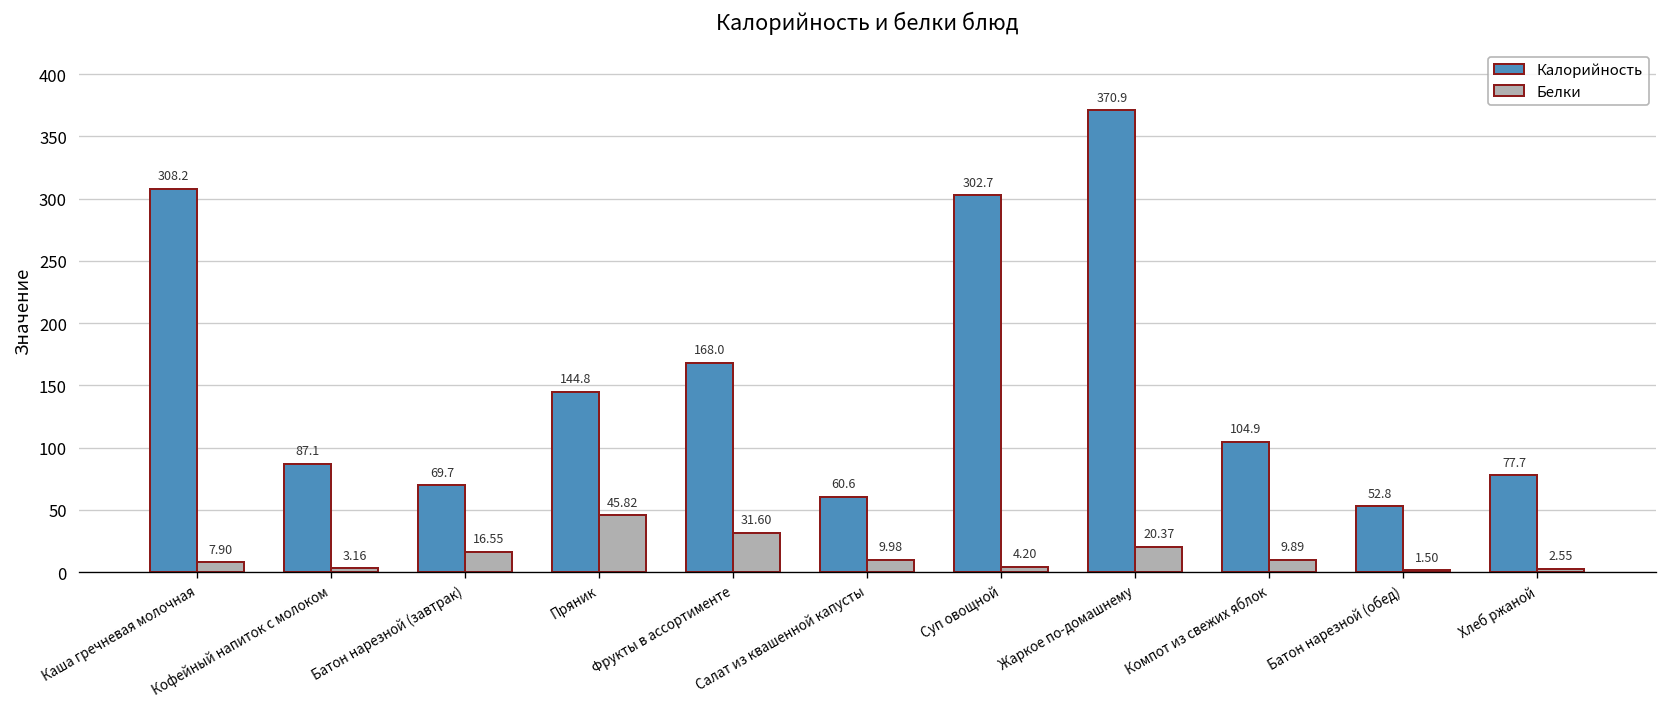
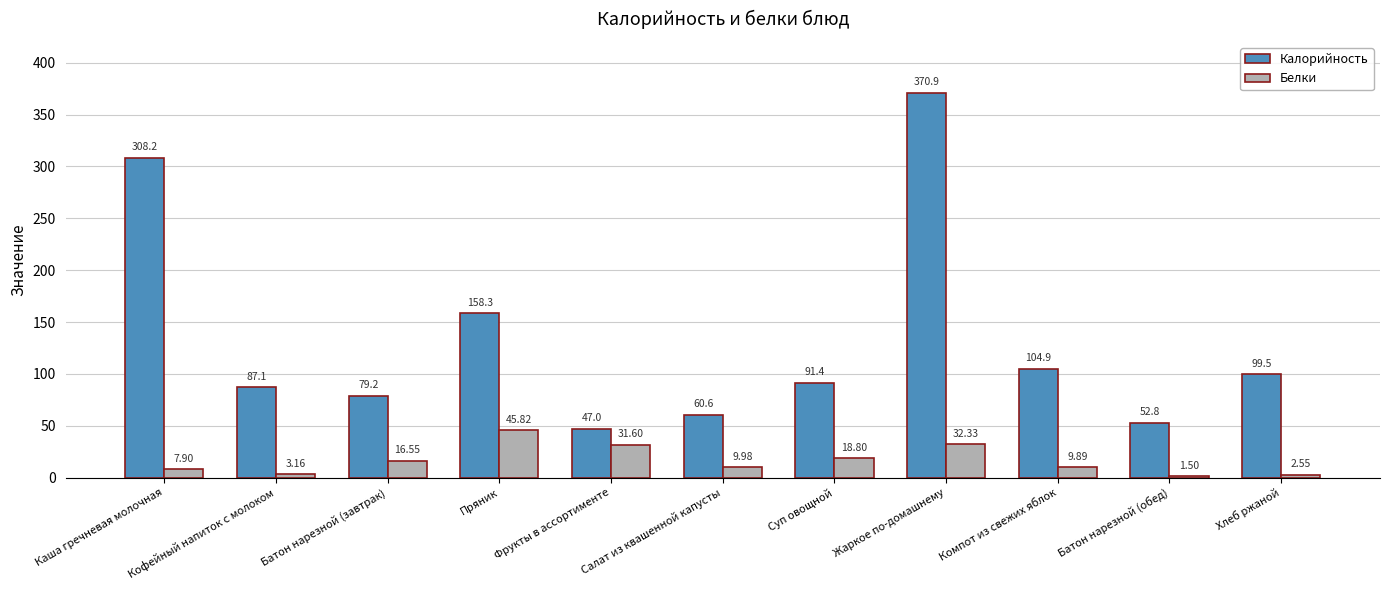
  {
    "Калорийность": {
      "Каша гречневая молочная": 308.2,
      "Кофейный напиток с молоком": 87.1,
-     "Батон нарезной (завтрак)": 69.7,
-     "Пряник": 144.8,
-     "Фрукты в ассортименте": 168.0,
+     "Батон нарезной (завтрак)": 79.2,
+     "Пряник": 158.3,
+     "Фрукты в ассортименте": 47.0,
      "Салат из квашенной капусты": 60.6,
-     "Суп овощной": 302.7,
+     "Суп овощной": 91.4,
      "Жаркое по-домашнему": 370.9,
      "Компот из свежих яблок": 104.9,
      "Батон нарезной (обед)": 52.8,
-     "Хлеб ржаной": 77.7
+     "Хлеб ржаной": 99.5
    },
    "Белки": {
      "Каша гречневая молочная": 7.90,
      "Кофейный напиток с молоком": 3.16,
      "Батон нарезной (завтрак)": 16.55,
      "Пряник": 45.82,
      "Фрукты в ассортименте": 31.60,
      "Салат из квашенной капусты": 9.98,
-     "Суп овощной": 4.20,
-     "Жаркое по-домашнему": 20.37,
+     "Суп овощной": 18.80,
+     "Жаркое по-домашнему": 32.33,
      "Компот из свежих яблок": 9.89,
      "Батон нарезной (обед)": 1.50,
      "Хлеб ржаной": 2.55
    }
  }
